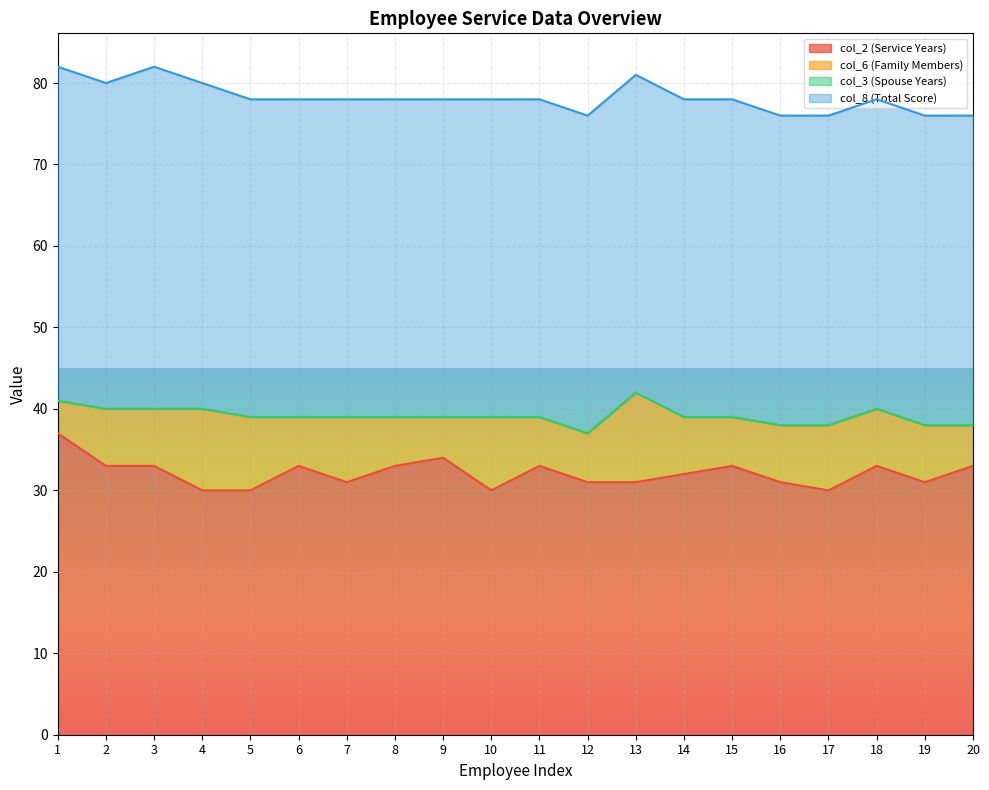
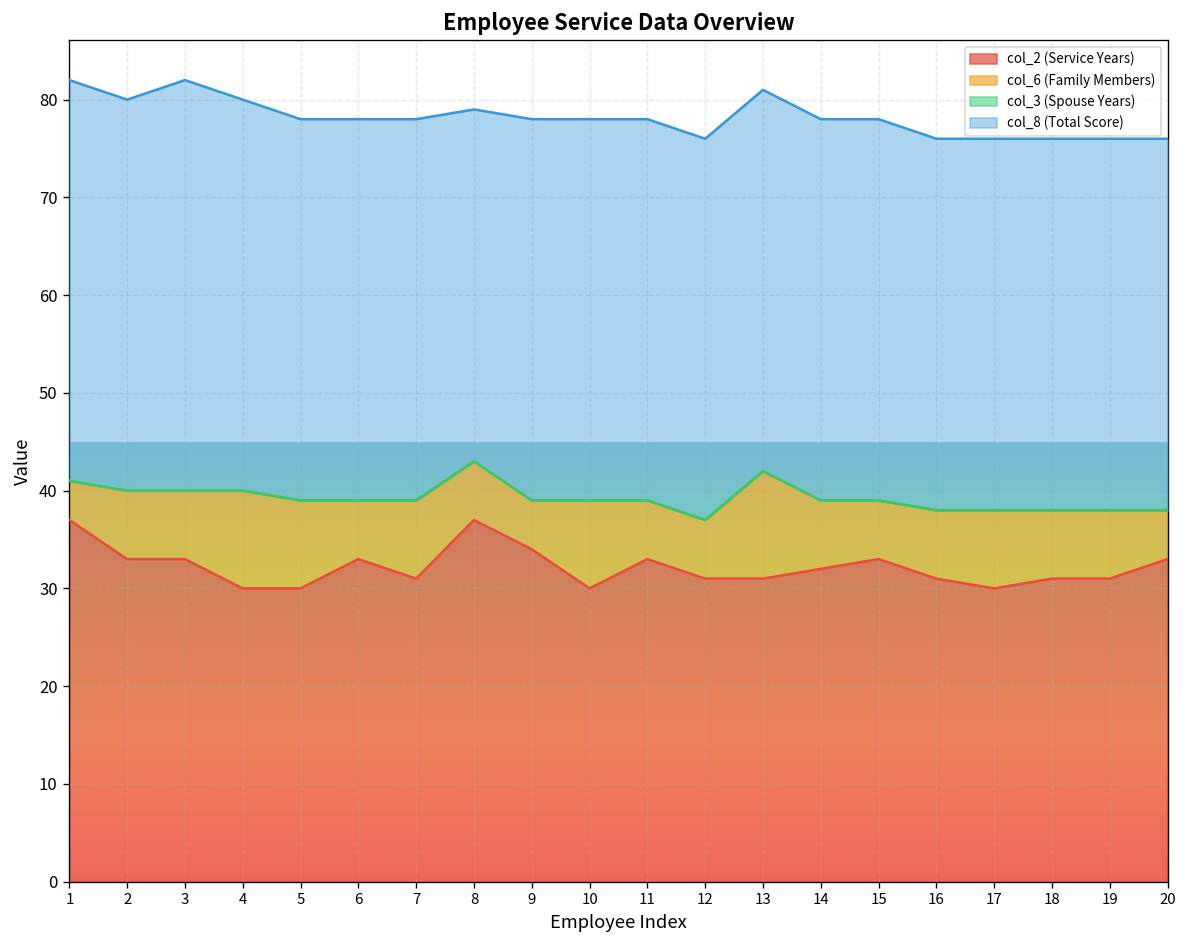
  {
    "col_2 (Service Years)": {
      "1": 37,
      "2": 33,
      "3": 33,
      "4": 30,
      "5": 30,
      "6": 33,
      "7": 31,
-     "8": 33,
+     "8": 37,
      "9": 34,
      "10": 30,
      "11": 33,
      "12": 31,
      "13": 31,
      "14": 32,
      "15": 33,
      "16": 31,
      "17": 30,
-     "18": 33,
+     "18": 31,
      "19": 31,
      "20": 33
    },
    "col_3 (Spouse Years)": {
      "1": 41,
      "2": 40,
      "3": 40,
      "4": 40,
      "5": 39,
      "6": 39,
      "7": 39,
      "9": 39,
      "10": 39,
      "11": 39,
      "12": 37,
      "13": 42,
      "14": 39,
      "15": 39,
      "16": 38,
      "17": 38,
      "19": 38,
      "20": 38
    },
    "col_8 (Total Score)": {
      "1": 41,
      "2": 40,
      "3": 42,
      "4": 40,
      "5": 39,
      "6": 39,
      "7": 39,
-     "8": 39,
+     "8": 36,
      "9": 39,
      "10": 39,
      "11": 39,
      "12": 39,
      "13": 39,
      "14": 39,
      "15": 39,
      "16": 38,
      "17": 38,
      "19": 38,
      "20": 38
    }
  }
